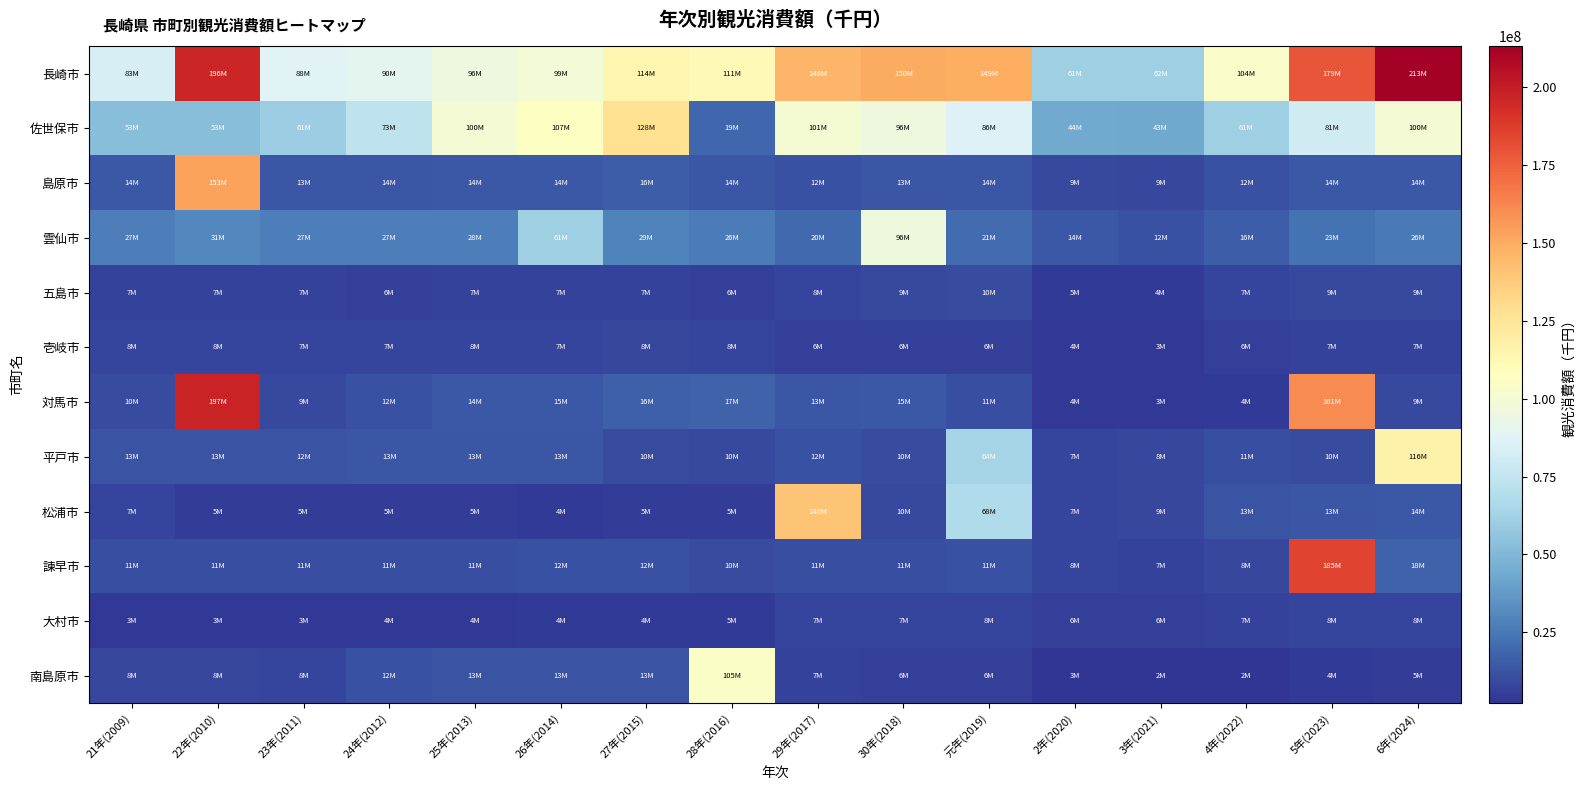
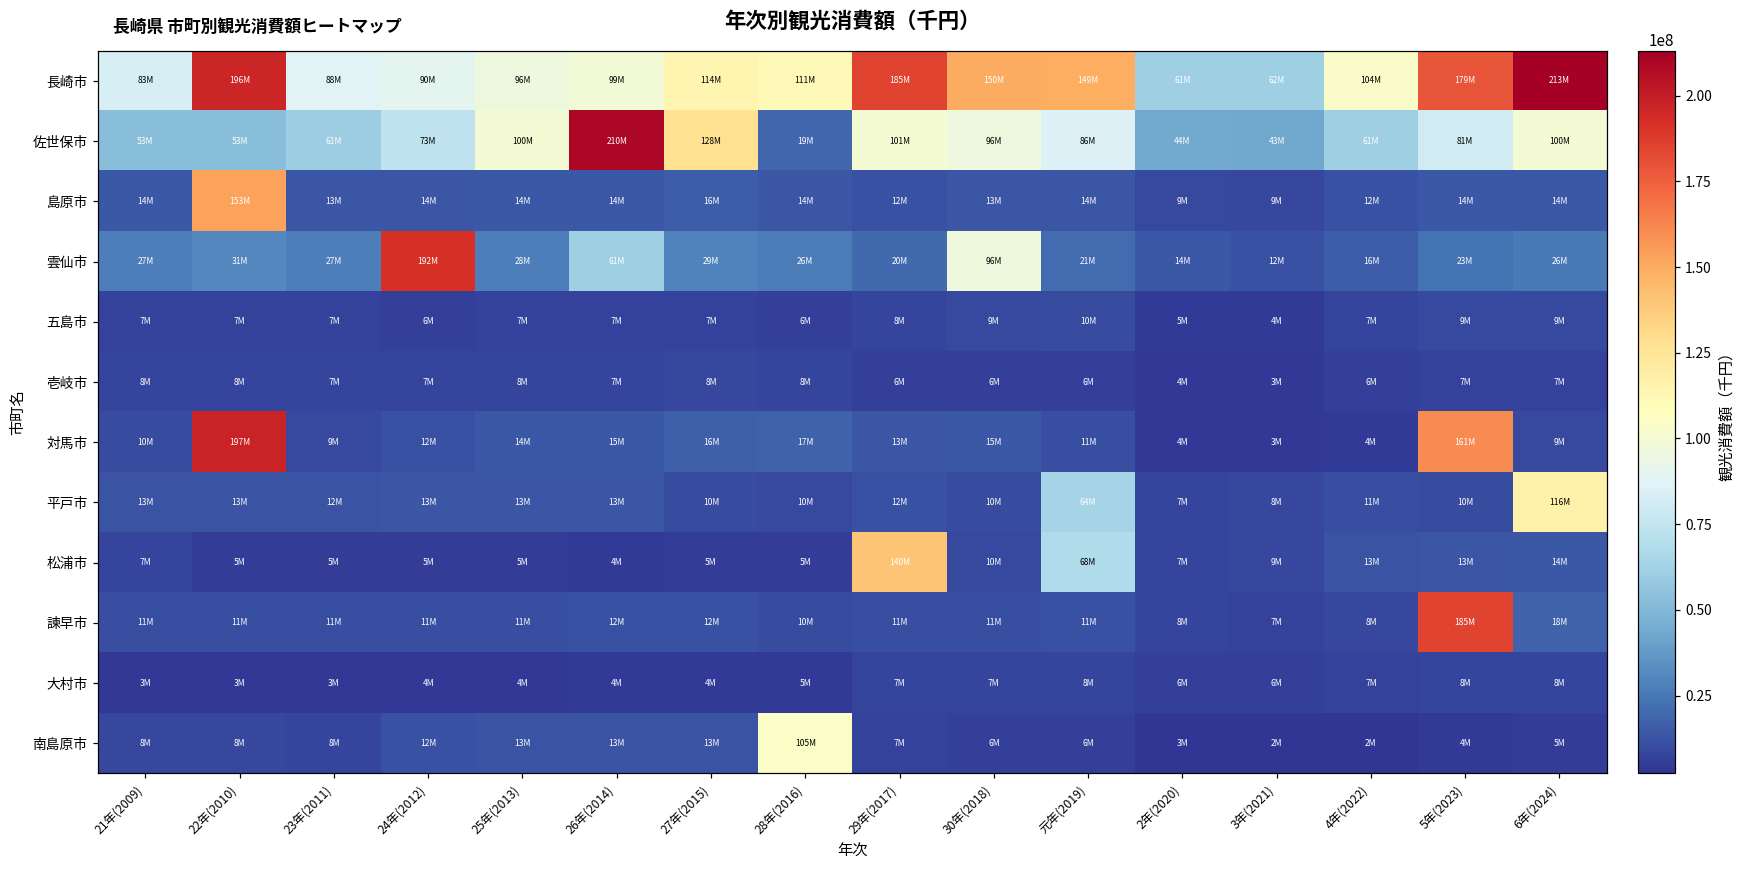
  {
    "長崎市": {
      "21年(2009)": "83M",
      "22年(2010)": "196M",
      "23年(2011)": "88M",
      "24年(2012)": "90M",
      "25年(2013)": "96M",
      "26年(2014)": "99M",
      "27年(2015)": "114M",
      "28年(2016)": "111M",
-     "29年(2017)": "146M",
+     "29年(2017)": "185M",
      "30年(2018)": "150M",
      "元年(2019)": "149M",
      "2年(2020)": "61M",
      "3年(2021)": "62M",
      "4年(2022)": "104M",
      "5年(2023)": "179M",
      "6年(2024)": "213M"
    },
    "佐世保市": {
      "21年(2009)": "53M",
      "22年(2010)": "53M",
      "23年(2011)": "61M",
      "24年(2012)": "73M",
      "25年(2013)": "100M",
-     "26年(2014)": "107M",
+     "26年(2014)": "210M",
      "27年(2015)": "128M",
      "28年(2016)": "19M",
      "29年(2017)": "101M",
      "30年(2018)": "96M",
      "元年(2019)": "86M",
      "2年(2020)": "44M",
      "3年(2021)": "43M",
      "4年(2022)": "61M",
      "5年(2023)": "81M",
      "6年(2024)": "100M"
    },
    "島原市": {
      "21年(2009)": "14M",
      "22年(2010)": "153M",
      "23年(2011)": "13M",
      "24年(2012)": "14M",
      "25年(2013)": "14M",
      "26年(2014)": "14M",
      "27年(2015)": "16M",
      "28年(2016)": "14M",
      "29年(2017)": "12M",
      "30年(2018)": "13M",
      "元年(2019)": "14M",
      "2年(2020)": "9M",
      "3年(2021)": "9M",
      "4年(2022)": "12M",
      "5年(2023)": "14M",
      "6年(2024)": "14M"
    },
    "雲仙市": {
      "21年(2009)": "27M",
      "22年(2010)": "31M",
      "23年(2011)": "27M",
-     "24年(2012)": "27M",
+     "24年(2012)": "192M",
      "25年(2013)": "28M",
      "26年(2014)": "61M",
      "27年(2015)": "29M",
      "28年(2016)": "26M",
      "29年(2017)": "20M",
      "30年(2018)": "96M",
      "元年(2019)": "21M",
      "2年(2020)": "14M",
      "3年(2021)": "12M",
      "4年(2022)": "16M",
      "5年(2023)": "23M",
      "6年(2024)": "26M"
    },
    "五島市": {
      "21年(2009)": "7M",
      "22年(2010)": "7M",
      "23年(2011)": "7M",
      "24年(2012)": "6M",
      "25年(2013)": "7M",
      "26年(2014)": "7M",
      "27年(2015)": "7M",
      "28年(2016)": "6M",
      "29年(2017)": "8M",
      "30年(2018)": "9M",
      "元年(2019)": "10M",
      "2年(2020)": "5M",
      "3年(2021)": "4M",
      "4年(2022)": "7M",
      "5年(2023)": "9M",
      "6年(2024)": "9M"
    },
    "壱岐市": {
      "21年(2009)": "8M",
      "22年(2010)": "8M",
      "23年(2011)": "7M",
      "24年(2012)": "7M",
      "25年(2013)": "8M",
      "26年(2014)": "7M",
      "27年(2015)": "8M",
      "28年(2016)": "8M",
      "29年(2017)": "6M",
      "30年(2018)": "6M",
      "元年(2019)": "6M",
      "2年(2020)": "4M",
      "3年(2021)": "3M",
      "4年(2022)": "6M",
      "5年(2023)": "7M",
      "6年(2024)": "7M"
    },
    "対馬市": {
      "21年(2009)": "10M",
      "22年(2010)": "197M",
      "23年(2011)": "9M",
      "24年(2012)": "12M",
      "25年(2013)": "14M",
      "26年(2014)": "15M",
      "27年(2015)": "16M",
      "28年(2016)": "17M",
      "29年(2017)": "13M",
      "30年(2018)": "15M",
      "元年(2019)": "11M",
      "2年(2020)": "4M",
      "3年(2021)": "3M",
      "4年(2022)": "4M",
      "5年(2023)": "161M",
      "6年(2024)": "9M"
    },
    "平戸市": {
      "21年(2009)": "13M",
      "22年(2010)": "13M",
      "23年(2011)": "12M",
      "24年(2012)": "13M",
      "25年(2013)": "13M",
      "26年(2014)": "13M",
      "27年(2015)": "10M",
      "28年(2016)": "10M",
      "29年(2017)": "12M",
      "30年(2018)": "10M",
      "元年(2019)": "64M",
      "2年(2020)": "7M",
      "3年(2021)": "8M",
      "4年(2022)": "11M",
      "5年(2023)": "10M",
      "6年(2024)": "116M"
    },
    "松浦市": {
      "21年(2009)": "7M",
      "22年(2010)": "5M",
      "23年(2011)": "5M",
      "24年(2012)": "5M",
      "25年(2013)": "5M",
      "26年(2014)": "4M",
      "27年(2015)": "5M",
      "28年(2016)": "5M",
      "29年(2017)": "140M",
      "30年(2018)": "10M",
      "元年(2019)": "68M",
      "2年(2020)": "7M",
      "3年(2021)": "9M",
      "4年(2022)": "13M",
      "5年(2023)": "13M",
      "6年(2024)": "14M"
    },
    "諫早市": {
      "21年(2009)": "11M",
      "22年(2010)": "11M",
      "23年(2011)": "11M",
      "24年(2012)": "11M",
      "25年(2013)": "11M",
      "26年(2014)": "12M",
      "27年(2015)": "12M",
      "28年(2016)": "10M",
      "29年(2017)": "11M",
      "30年(2018)": "11M",
      "元年(2019)": "11M",
      "2年(2020)": "8M",
      "3年(2021)": "7M",
      "4年(2022)": "8M",
      "5年(2023)": "185M",
      "6年(2024)": "18M"
    },
    "大村市": {
      "21年(2009)": "3M",
      "22年(2010)": "3M",
      "23年(2011)": "3M",
      "24年(2012)": "4M",
      "25年(2013)": "4M",
      "26年(2014)": "4M",
      "27年(2015)": "4M",
      "28年(2016)": "5M",
      "29年(2017)": "7M",
      "30年(2018)": "7M",
      "元年(2019)": "8M",
      "2年(2020)": "6M",
      "3年(2021)": "6M",
      "4年(2022)": "7M",
      "5年(2023)": "8M",
      "6年(2024)": "8M"
    },
    "南島原市": {
      "21年(2009)": "8M",
      "22年(2010)": "8M",
      "23年(2011)": "8M",
      "24年(2012)": "12M",
      "25年(2013)": "13M",
      "26年(2014)": "13M",
      "27年(2015)": "13M",
      "28年(2016)": "105M",
      "29年(2017)": "7M",
      "30年(2018)": "6M",
      "元年(2019)": "6M",
      "2年(2020)": "3M",
      "3年(2021)": "2M",
      "4年(2022)": "2M",
      "5年(2023)": "4M",
      "6年(2024)": "5M"
    }
  }
